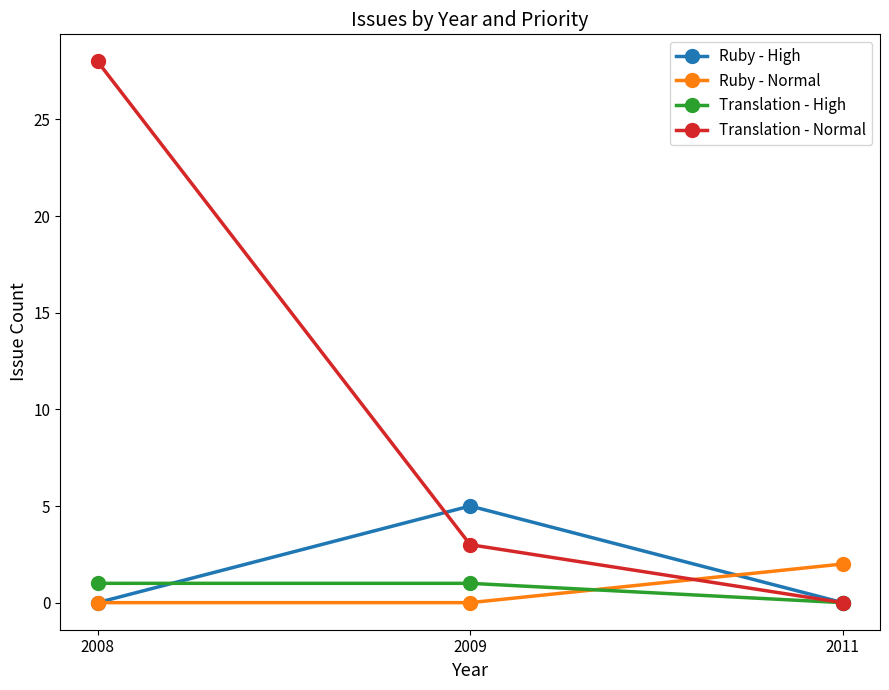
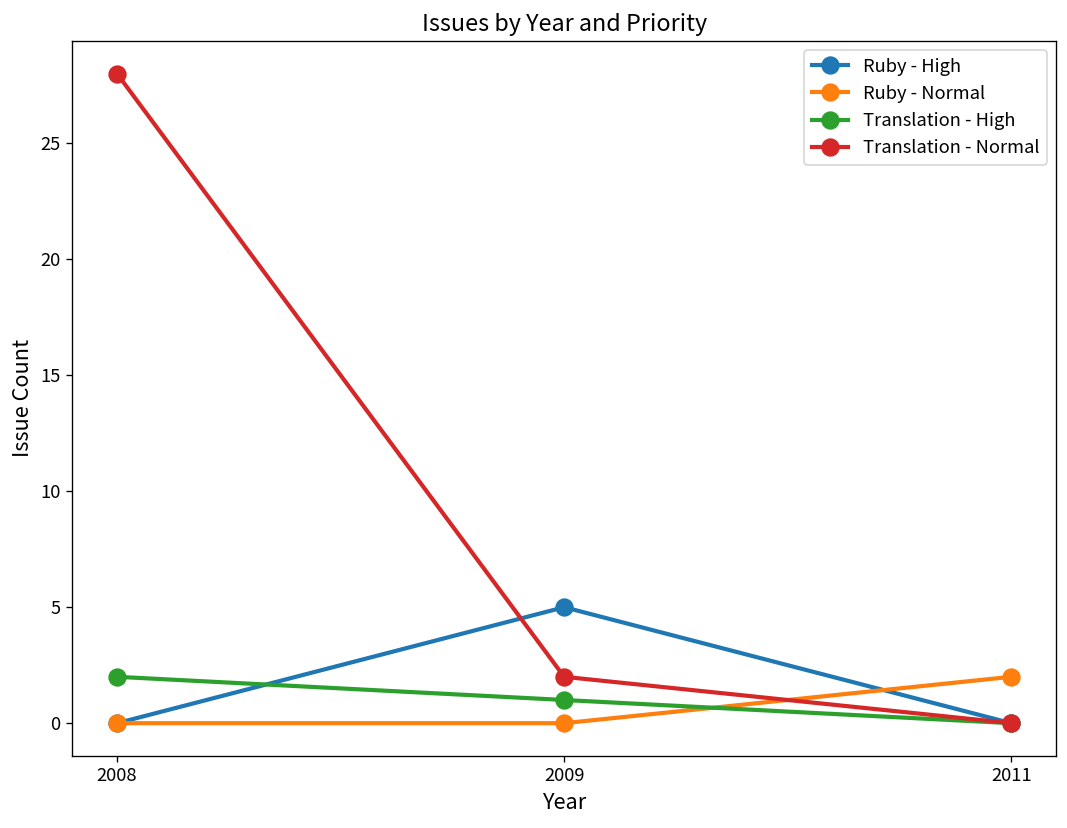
  {
    "Ruby - High": {
      "2009": 5
    },
    "Ruby - Normal": {
      "2009": 0,
      "2011": 2
    },
    "Translation - High": {
-     "2008": 1,
+     "2008": 2,
      "2009": 1
    },
    "Translation - Normal": {
      "2008": 28,
-     "2009": 3
+     "2009": 2
    }
  }
